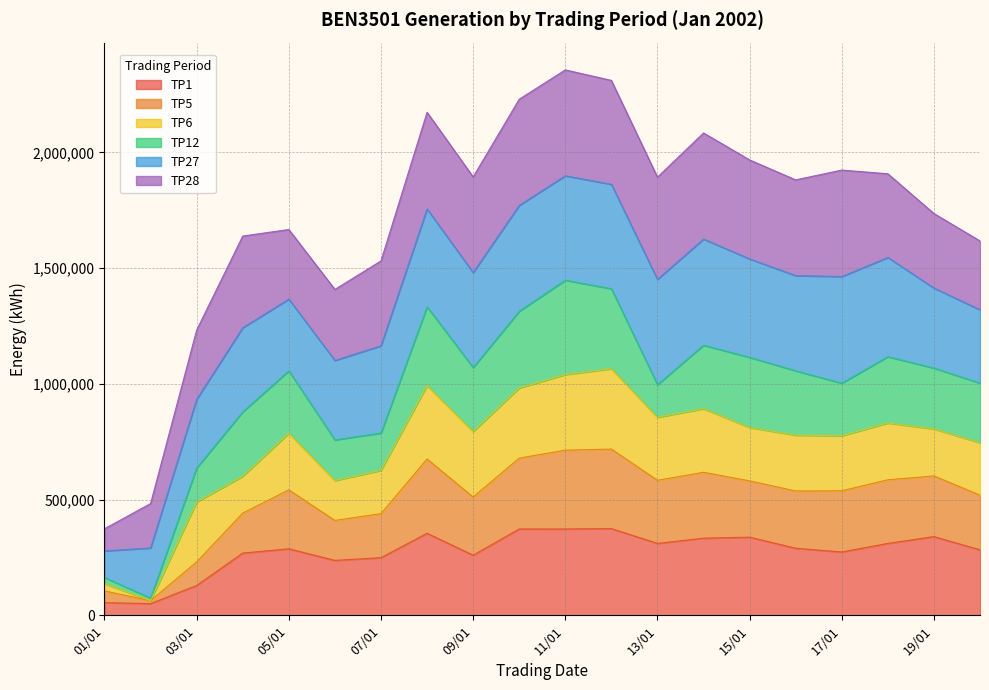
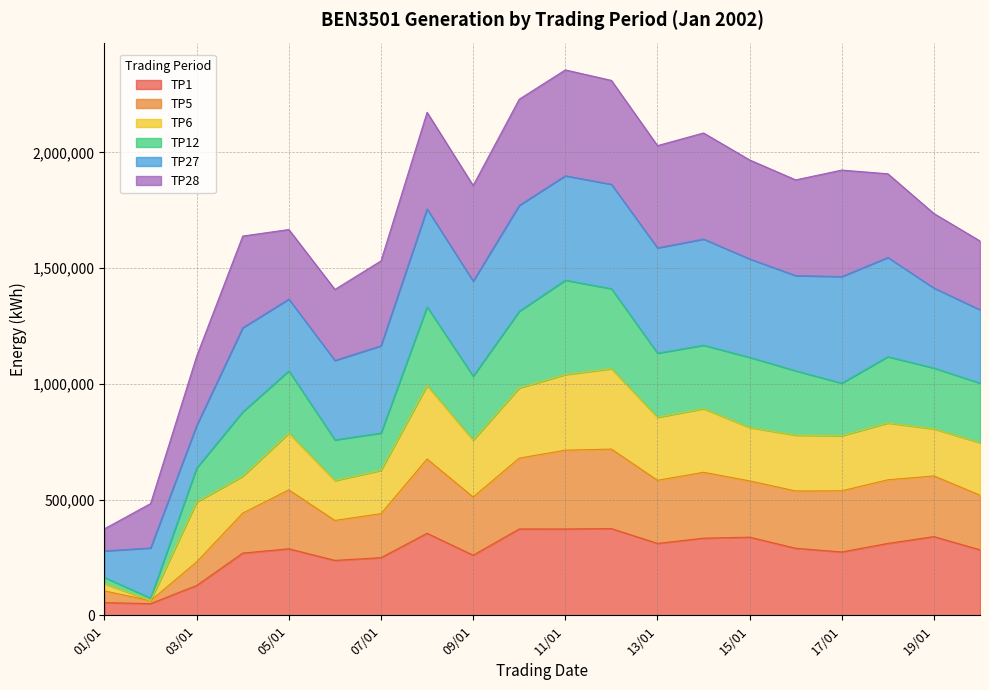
  {
    "TP6": {
      "01/01": "30,000",
      "03/01": "260,000",
      "05/01": "240,000",
      "07/01": "190,000",
-     "09/01": "280,000",
+     "09/01": "250,000",
      "11/01": "330,000",
      "13/01": "270,000",
      "15/01": "230,000",
      "17/01": "240,000",
      "19/01": "200,000"
    },
    "TP12": {
      "01/01": "30,000",
      "03/01": "150,000",
      "05/01": "270,000",
      "07/01": "160,000",
      "09/01": "280,000",
      "11/01": "410,000",
-     "13/01": "140,000",
+     "13/01": "280,000",
      "15/01": "300,000",
      "17/01": "230,000",
      "19/01": "260,000"
    },
    "TP27": {
      "01/01": "120,000",
-     "03/01": "300,000",
+     "03/01": "180,000",
      "05/01": "310,000",
      "07/01": "380,000",
      "09/01": "410,000",
      "11/01": "450,000",
      "13/01": "450,000",
      "15/01": "430,000",
      "17/01": "460,000",
      "19/01": "350,000"
    },
    "TP28": {
      "01/01": "100,000",
      "03/01": "300,000",
      "05/01": "300,000",
      "07/01": "370,000",
      "09/01": "410,000",
      "11/01": "460,000",
      "13/01": "440,000",
      "15/01": "430,000",
      "17/01": "460,000",
      "19/01": "320,000"
    }
  }
